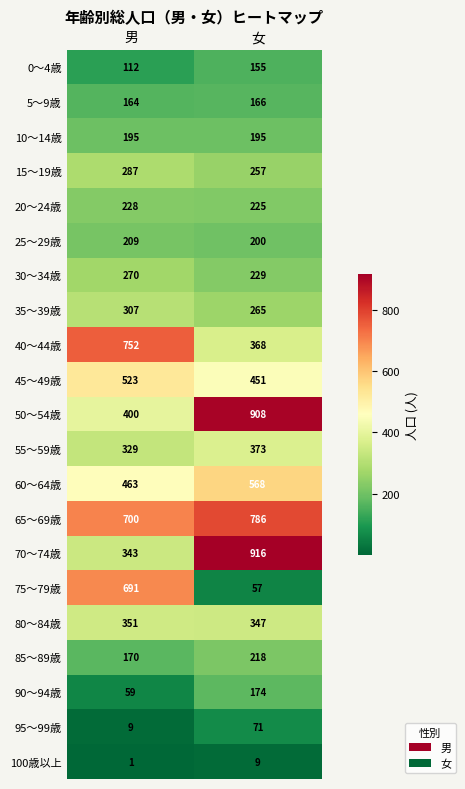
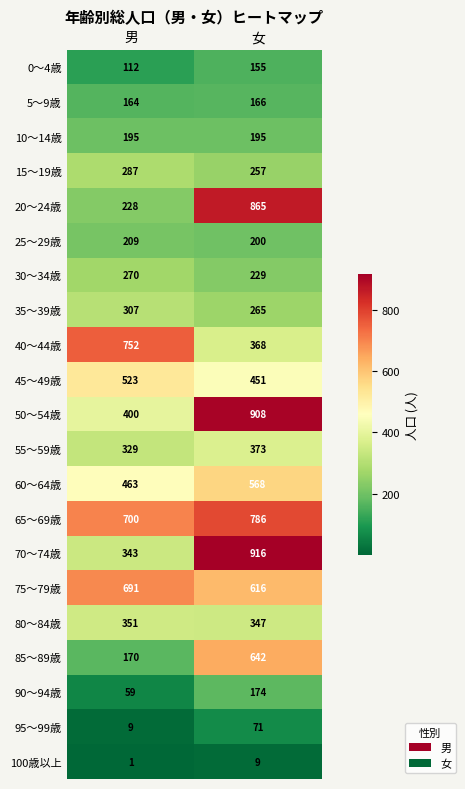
  {
    "0～4歳": {
      "男": 112,
      "女": 155
    },
    "5～9歳": {
      "男": 164,
      "女": 166
    },
    "10～14歳": {
      "男": 195,
      "女": 195
    },
    "15～19歳": {
      "男": 287,
      "女": 257
    },
    "20～24歳": {
      "男": 228,
-     "女": 225
+     "女": 865
    },
    "25～29歳": {
      "男": 209,
      "女": 200
    },
    "30～34歳": {
      "男": 270,
      "女": 229
    },
    "35～39歳": {
      "男": 307,
      "女": 265
    },
    "40～44歳": {
      "男": 752,
      "女": 368
    },
    "45～49歳": {
      "男": 523,
      "女": 451
    },
    "50～54歳": {
      "男": 400,
      "女": 908
    },
    "55～59歳": {
      "男": 329,
      "女": 373
    },
    "60～64歳": {
      "男": 463,
      "女": 568
    },
    "65～69歳": {
      "男": 700,
      "女": 786
    },
    "70～74歳": {
      "男": 343,
      "女": 916
    },
    "75～79歳": {
      "男": 691,
-     "女": 57
+     "女": 616
    },
    "80～84歳": {
      "男": 351,
      "女": 347
    },
    "85～89歳": {
      "男": 170,
-     "女": 218
+     "女": 642
    },
    "90～94歳": {
      "男": 59,
      "女": 174
    },
    "95～99歳": {
      "男": 9,
      "女": 71
    },
    "100歳以上": {
      "男": 1,
      "女": 9
    }
  }
